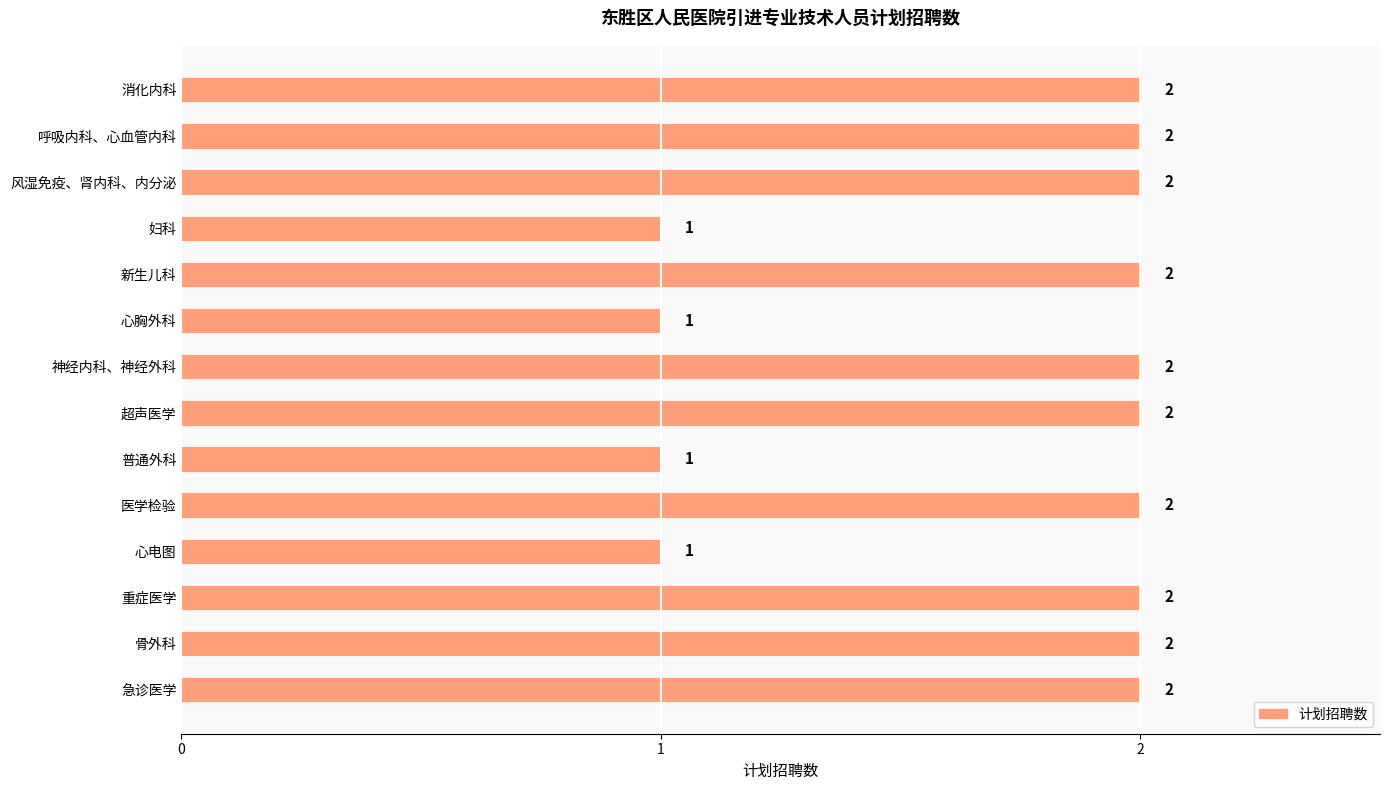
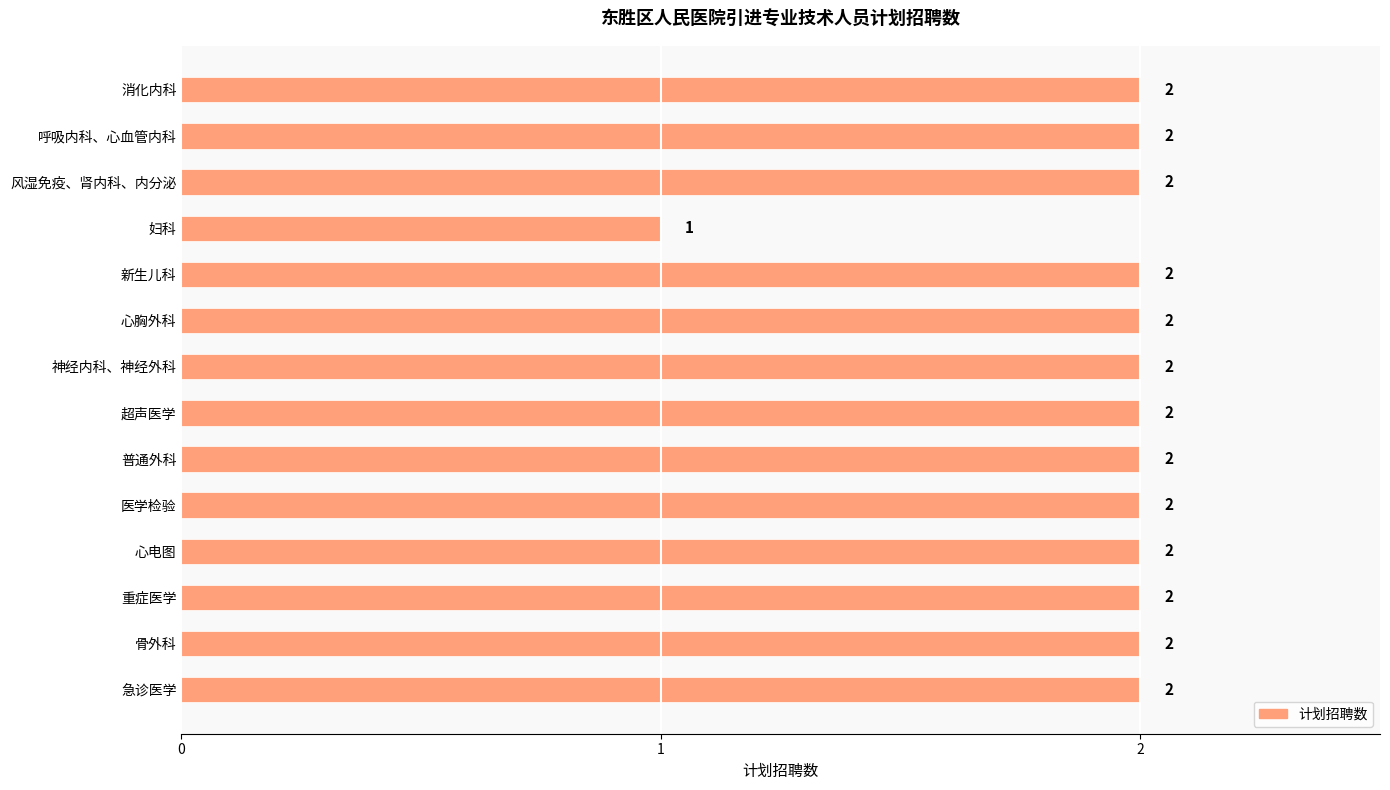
  {
    "消化内科": 2,
    "呼吸内科、心血管内科": 2,
    "风湿免疫、肾内科、内分泌": 2,
    "妇科": 1,
    "新生儿科": 2,
-   "心胸外科": 1,
+   "心胸外科": 2,
    "神经内科、神经外科": 2,
    "超声医学": 2,
-   "普通外科": 1,
+   "普通外科": 2,
    "医学检验": 2,
-   "心电图": 1,
+   "心电图": 2,
    "重症医学": 2,
    "骨外科": 2,
    "急诊医学": 2
  }
